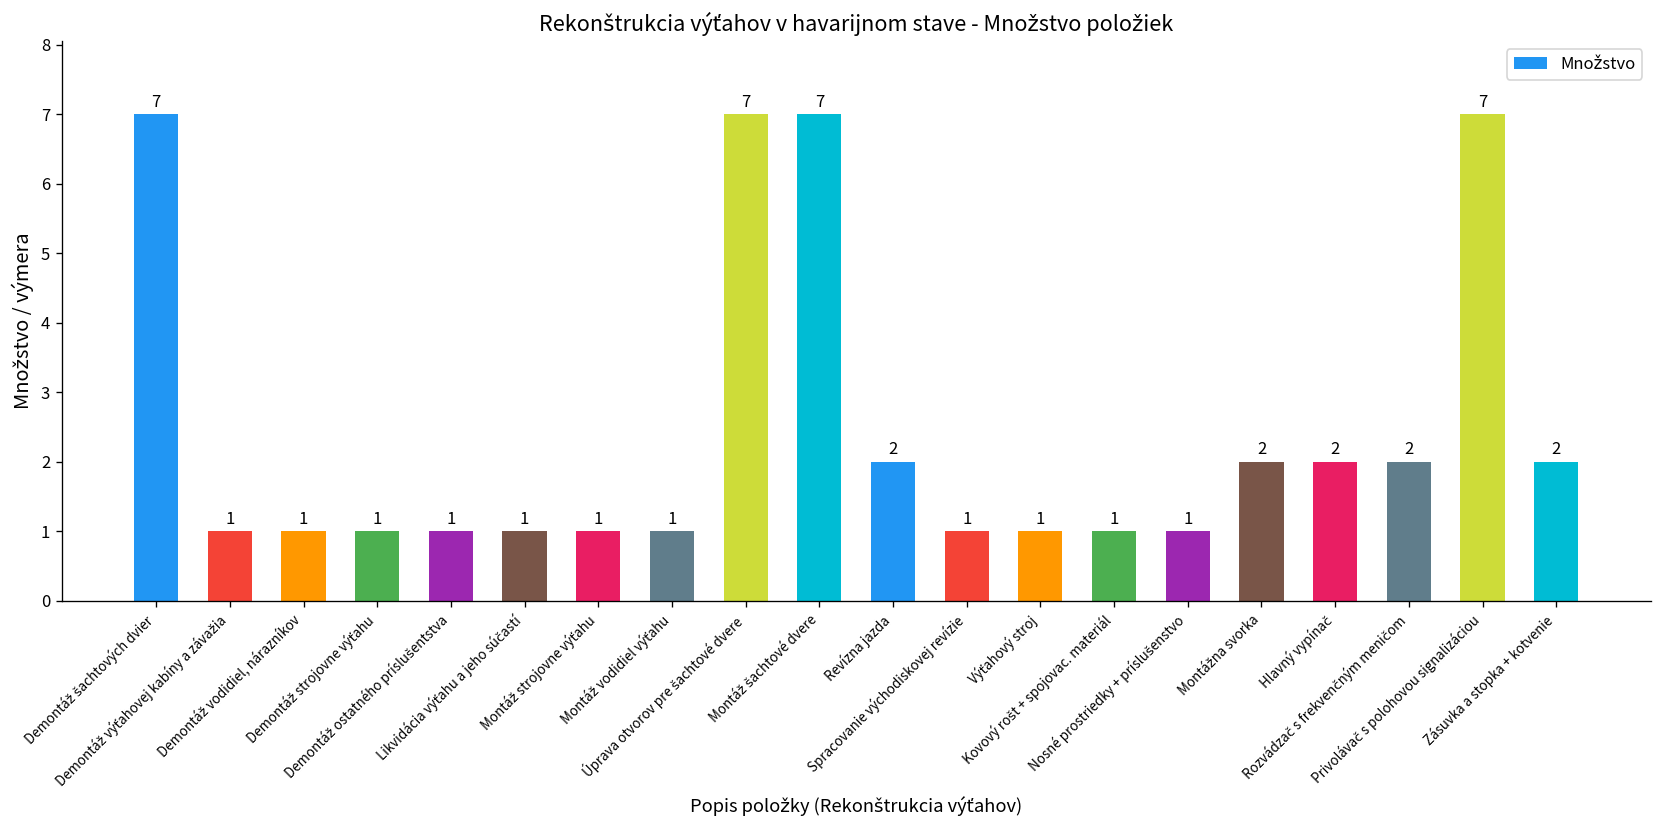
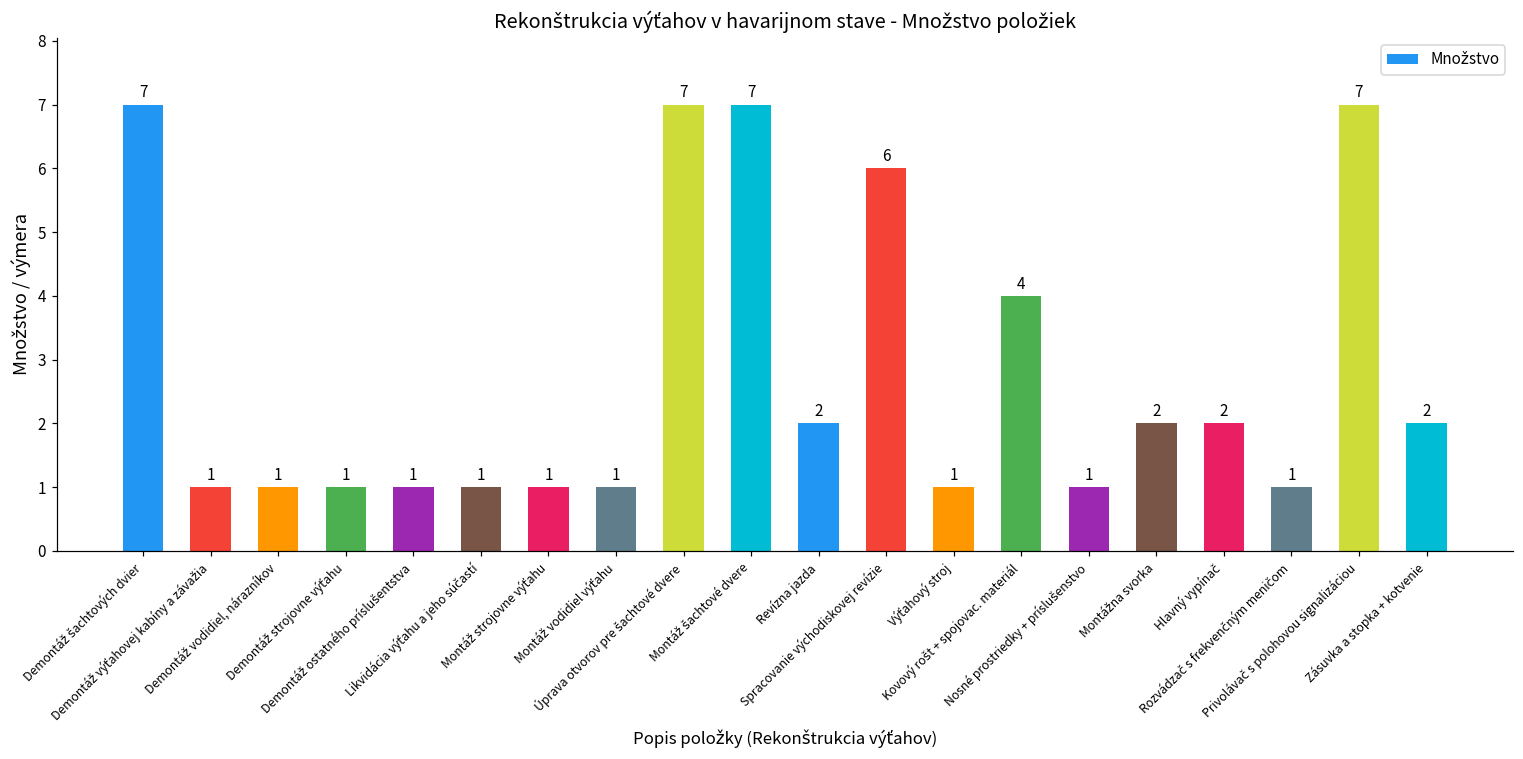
  {
    "Demontáž šachtových dvier": 7,
    "Demontáž výťahovej kabíny a závažia": 1,
    "Demontáž vodidiel, nárazníkov": 1,
    "Demontáž strojovne výťahu": 1,
    "Demontáž ostatného príslušentstva": 1,
    "Likvidácia výťahu a jeho súčastí": 1,
    "Montáž strojovne výťahu": 1,
    "Montáž vodidiel výťahu": 1,
    "Úprava otvorov pre šachtové dvere": 7,
    "Montáž šachtové dvere": 7,
    "Revízna jazda": 2,
-   "Spracovanie východiskovej revízie": 1,
+   "Spracovanie východiskovej revízie": 6,
    "Výťahový stroj": 1,
-   "Kovový rošt + spojovac. materiál": 1,
+   "Kovový rošt + spojovac. materiál": 4,
    "Nosné prostriedky + príslušenstvo": 1,
    "Montážna svorka": 2,
    "Hlavný vypínač": 2,
-   "Rozvádzač s frekvenčným meničom": 2,
+   "Rozvádzač s frekvenčným meničom": 1,
    "Privolávač s polohovou signalizáciou": 7,
    "Zásuvka a stopka + kotvenie": 2
  }
